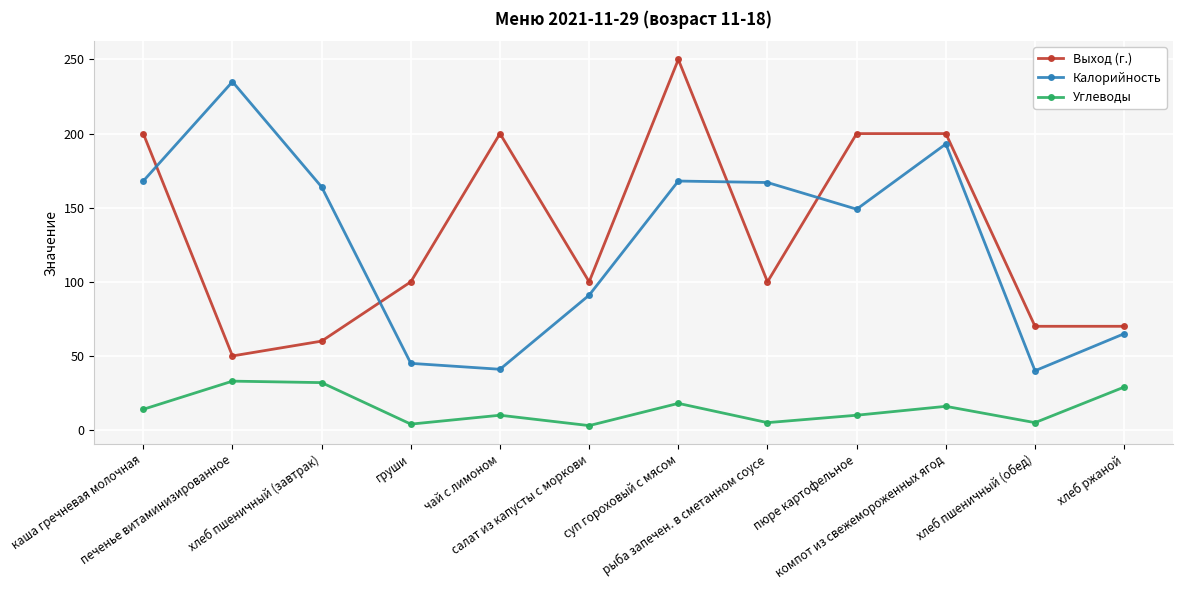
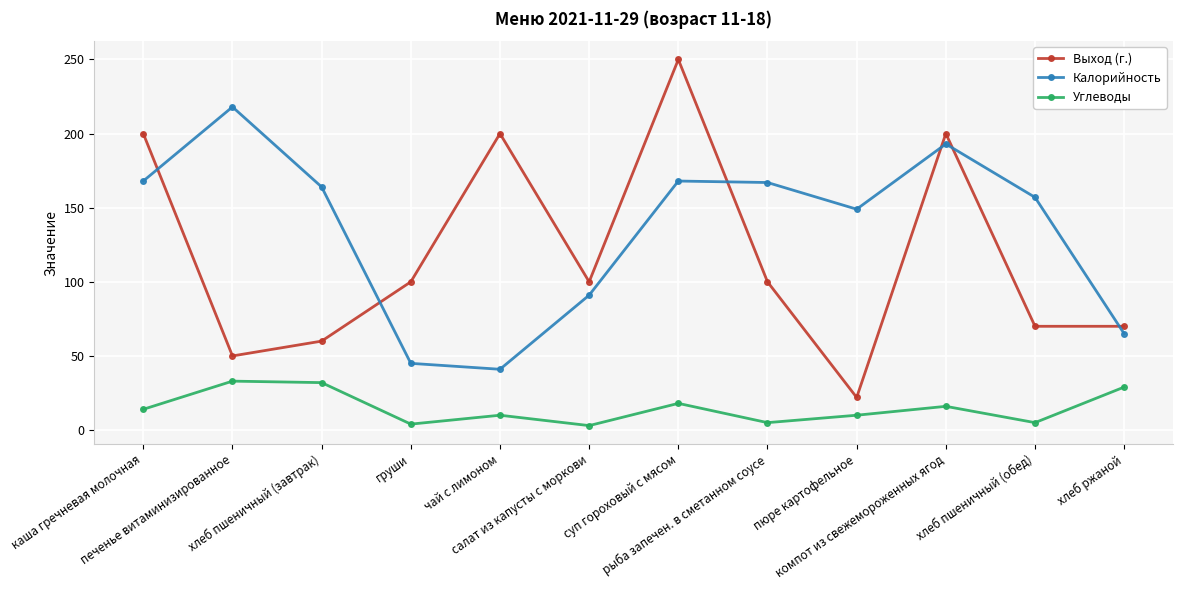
  {
    "Выход (г.)": {
      "каша гречневая молочная": 200,
      "печенье витаминизированное": 50,
      "хлеб пшеничный (завтрак)": 60,
      "груши": 100,
      "чай с лимоном": 200,
      "салат из капусты с моркови": 100,
      "суп гороховый с мясом": 250,
      "рыба запечен. в сметанном соусе": 100,
-     "пюре картофельное": 200,
+     "пюре картофельное": 22,
      "компот из свежемороженных ягод": 200,
      "хлеб пшеничный (обед)": 70,
      "хлеб ржаной": 70
    },
    "Калорийность": {
      "каша гречневая молочная": 168,
-     "печенье витаминизированное": 235,
+     "печенье витаминизированное": 218,
      "хлеб пшеничный (завтрак)": 164,
      "груши": 45,
      "чай с лимоном": 41,
      "салат из капусты с моркови": 91,
      "суп гороховый с мясом": 168,
      "рыба запечен. в сметанном соусе": 167,
      "пюре картофельное": 149,
      "компот из свежемороженных ягод": 193,
-     "хлеб пшеничный (обед)": 40,
+     "хлеб пшеничный (обед)": 157,
      "хлеб ржаной": 65
    },
    "Углеводы": {
      "каша гречневая молочная": 14,
      "печенье витаминизированное": 33,
      "хлеб пшеничный (завтрак)": 32,
      "груши": 4,
      "чай с лимоном": 10,
      "салат из капусты с моркови": 3,
      "суп гороховый с мясом": 18,
      "рыба запечен. в сметанном соусе": 5,
      "пюре картофельное": 10,
      "компот из свежемороженных ягод": 16,
      "хлеб пшеничный (обед)": 5,
      "хлеб ржаной": 29
    }
  }
